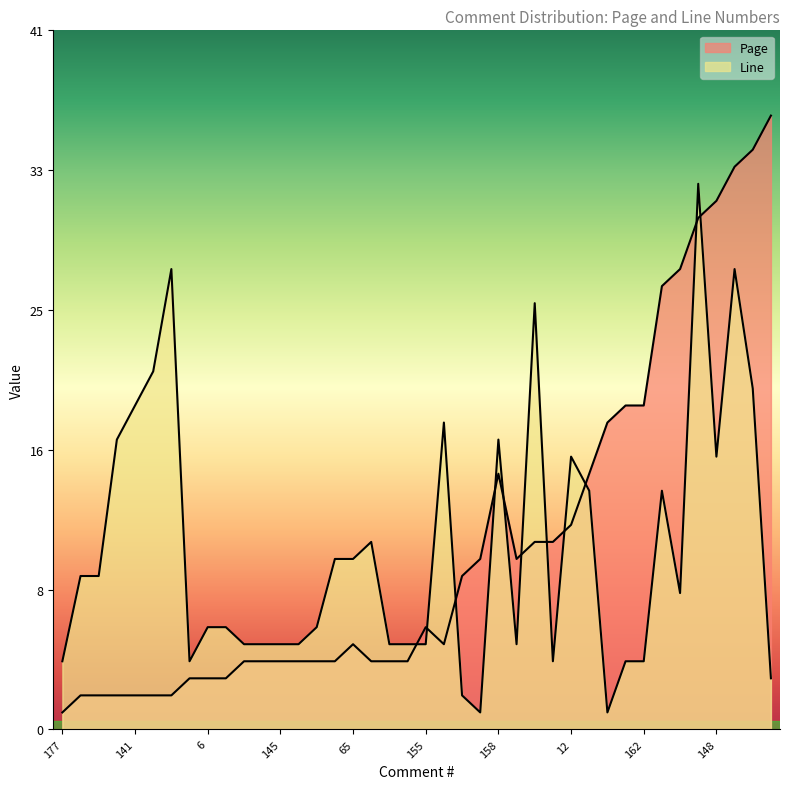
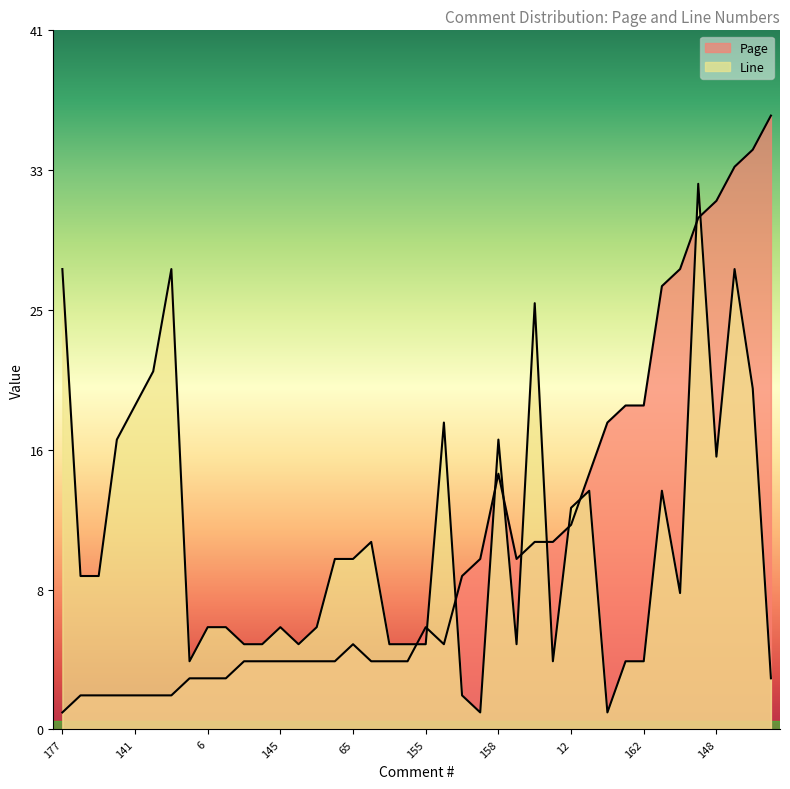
  {
    "Page": {
      "177": 1,
      "141": 2,
      "145": 4,
      "65": 5,
      "155": 6,
      "158": 15,
      "12": 12,
      "162": 19,
      "148": 31
    },
    "Line": {
-     "177": 4,
+     "177": 27,
      "141": 19,
-     "145": 5,
+     "145": 6,
      "65": 10,
      "155": 5,
      "158": 17,
-     "12": 16,
+     "12": 13,
      "162": 4,
      "148": 16
    }
  }
